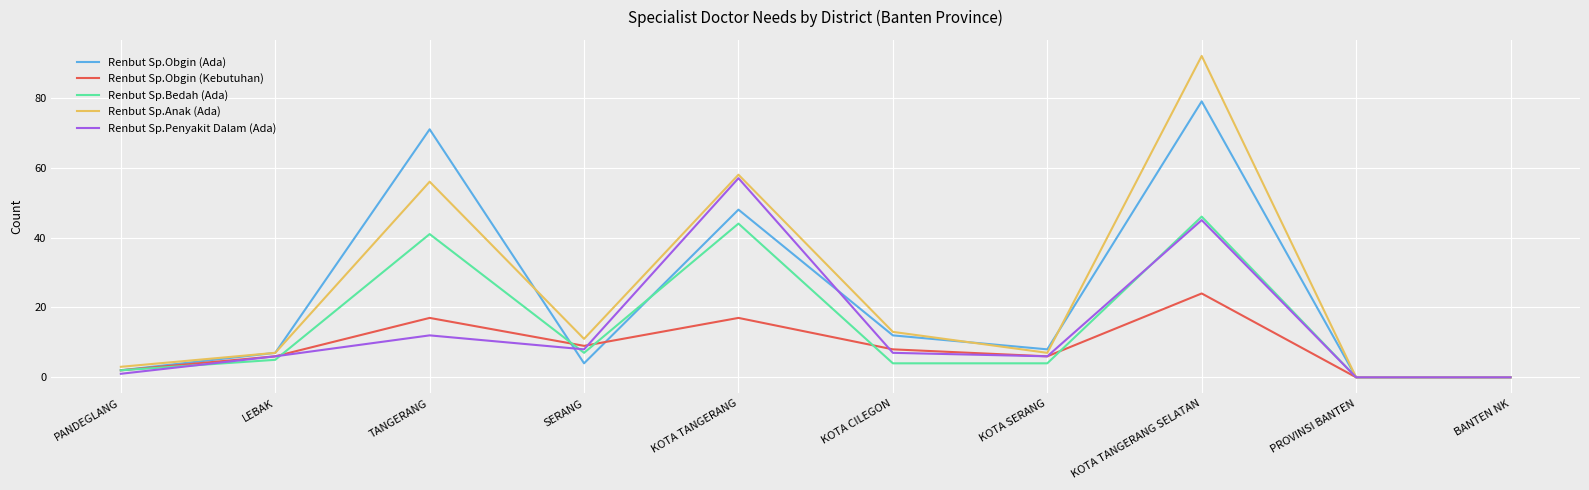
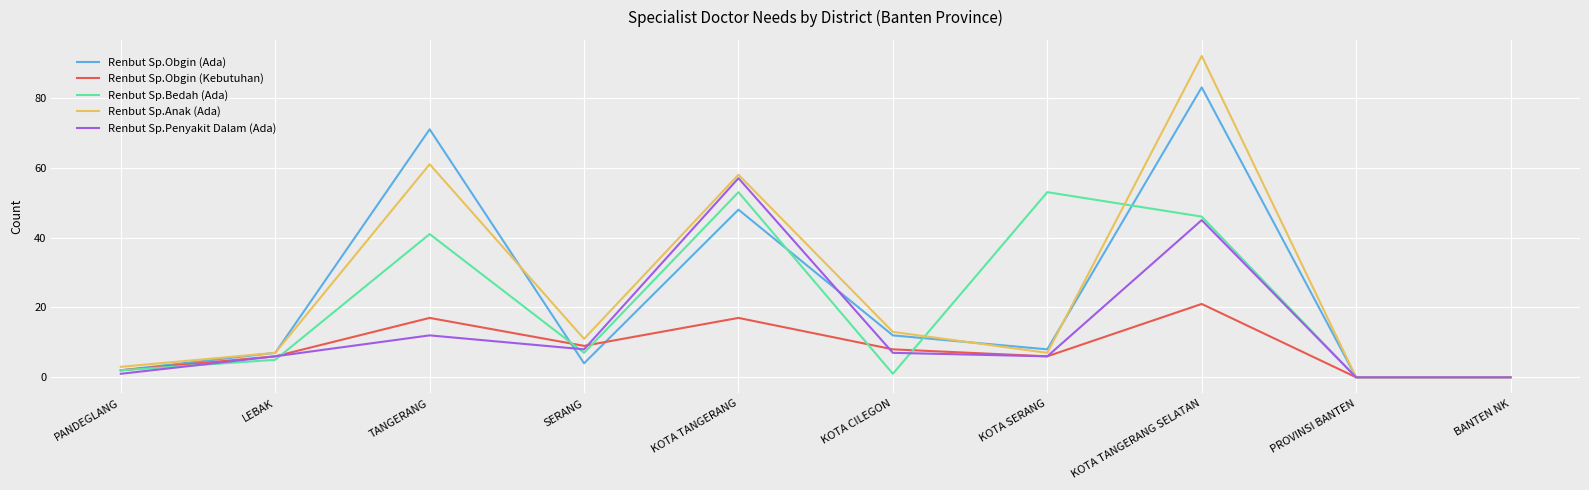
  {
    "Renbut Sp.Obgin (Ada)": {
      "TANGERANG": 71,
      "SERANG": 4,
      "KOTA TANGERANG": 48,
      "KOTA CILEGON": 12,
      "KOTA SERANG": 8,
-     "KOTA TANGERANG SELATAN": 79
+     "KOTA TANGERANG SELATAN": 83
    },
    "Renbut Sp.Obgin (Kebutuhan)": {
      "TANGERANG": 17,
      "SERANG": 9,
      "KOTA TANGERANG": 17,
      "KOTA CILEGON": 8,
-     "KOTA TANGERANG SELATAN": 24
+     "KOTA TANGERANG SELATAN": 21
    },
    "Renbut Sp.Bedah (Ada)": {
      "LEBAK": 5,
      "TANGERANG": 41,
      "SERANG": 7,
-     "KOTA TANGERANG": 44,
-     "KOTA CILEGON": 4,
-     "KOTA SERANG": 4,
+     "KOTA TANGERANG": 53,
+     "KOTA CILEGON": 1,
+     "KOTA SERANG": 53,
      "KOTA TANGERANG SELATAN": 46
    },
    "Renbut Sp.Anak (Ada)": {
      "PANDEGLANG": 3,
-     "TANGERANG": 56,
+     "TANGERANG": 61,
      "SERANG": 11,
      "KOTA TANGERANG": 58,
      "KOTA CILEGON": 13,
      "KOTA SERANG": 7,
      "KOTA TANGERANG SELATAN": 92
    },
    "Renbut Sp.Penyakit Dalam (Ada)": {
      "PANDEGLANG": 1,
      "TANGERANG": 12,
      "SERANG": 8,
      "KOTA TANGERANG": 57,
      "KOTA CILEGON": 7,
      "KOTA TANGERANG SELATAN": 45
    }
  }
